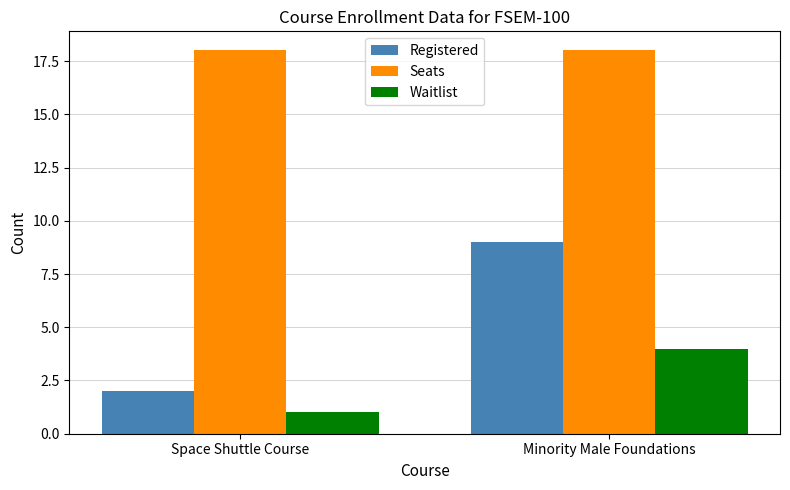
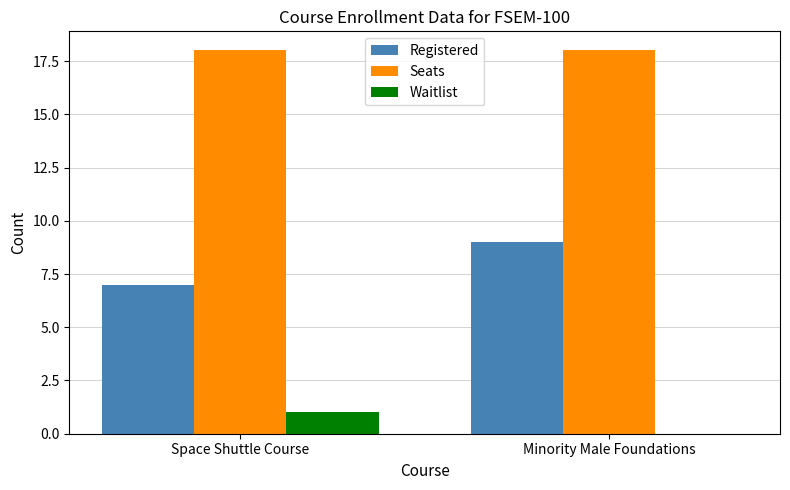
  {
    "Registered": {
-     "Space Shuttle Course": 2,
+     "Space Shuttle Course": 7,
      "Minority Male Foundations": 9
    },
    "Seats": {
      "Space Shuttle Course": 18,
      "Minority Male Foundations": 18
    },
    "Waitlist": {
      "Space Shuttle Course": 1,
-     "Minority Male Foundations": 4
+     "Minority Male Foundations": 0
    }
  }
